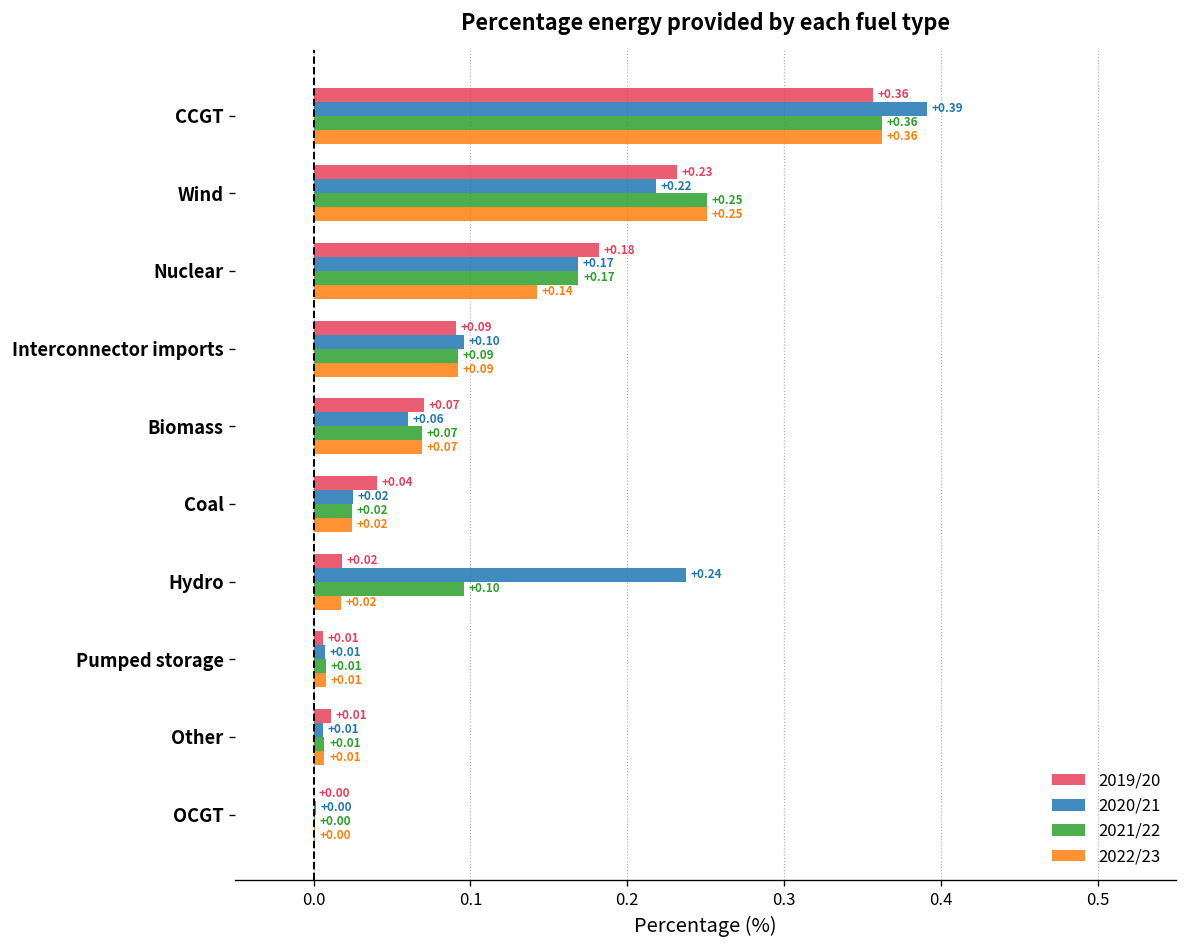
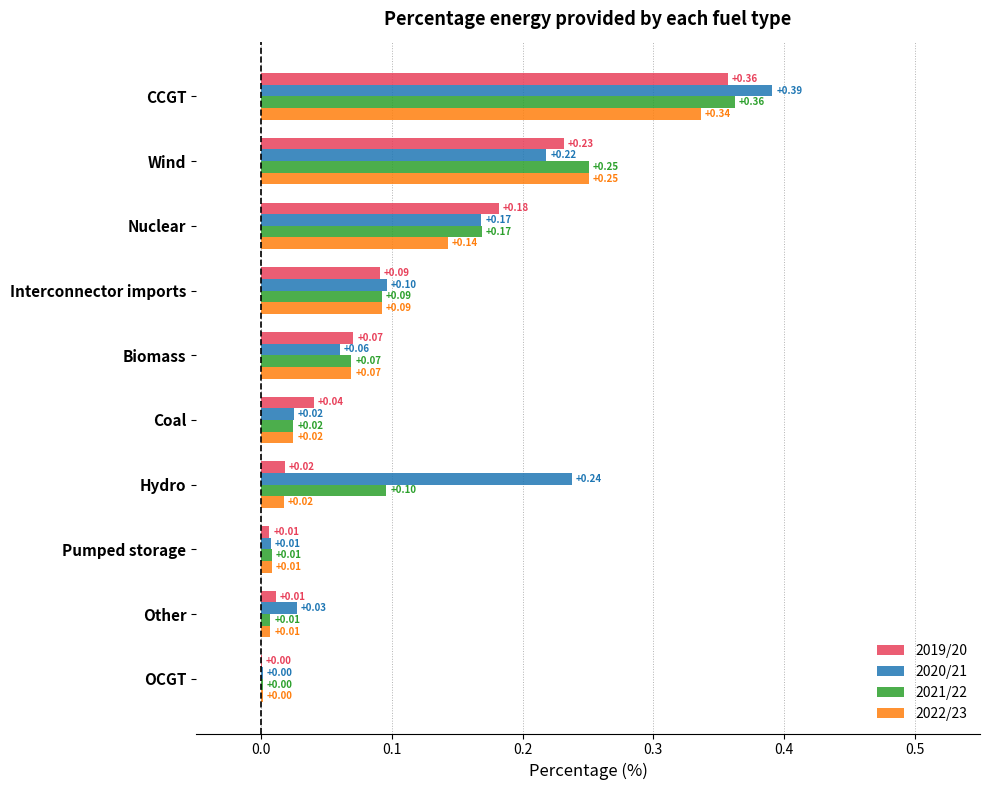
  {
    "2019/20": {
      "CCGT": "+0.36",
      "Wind": "+0.23",
      "Nuclear": "+0.18",
      "Interconnector imports": "+0.09",
      "Biomass": "+0.07",
      "Coal": "+0.04",
      "Hydro": "+0.02",
      "Pumped storage": "+0.01",
      "Other": "+0.01",
      "OCGT": "+0.00"
    },
    "2020/21": {
      "CCGT": "+0.39",
      "Wind": "+0.22",
      "Nuclear": "+0.17",
      "Interconnector imports": "+0.10",
      "Biomass": "+0.06",
      "Coal": "+0.02",
      "Hydro": "+0.24",
      "Pumped storage": "+0.01",
-     "Other": "+0.01",
+     "Other": "+0.03",
      "OCGT": "+0.00"
    },
    "2021/22": {
      "CCGT": "+0.36",
      "Wind": "+0.25",
      "Nuclear": "+0.17",
      "Interconnector imports": "+0.09",
      "Biomass": "+0.07",
      "Coal": "+0.02",
      "Hydro": "+0.10",
      "Pumped storage": "+0.01",
      "Other": "+0.01",
      "OCGT": "+0.00"
    },
    "2022/23": {
-     "CCGT": "+0.36",
+     "CCGT": "+0.34",
      "Wind": "+0.25",
      "Nuclear": "+0.14",
      "Interconnector imports": "+0.09",
      "Biomass": "+0.07",
      "Coal": "+0.02",
      "Hydro": "+0.02",
      "Pumped storage": "+0.01",
      "Other": "+0.01",
      "OCGT": "+0.00"
    }
  }
